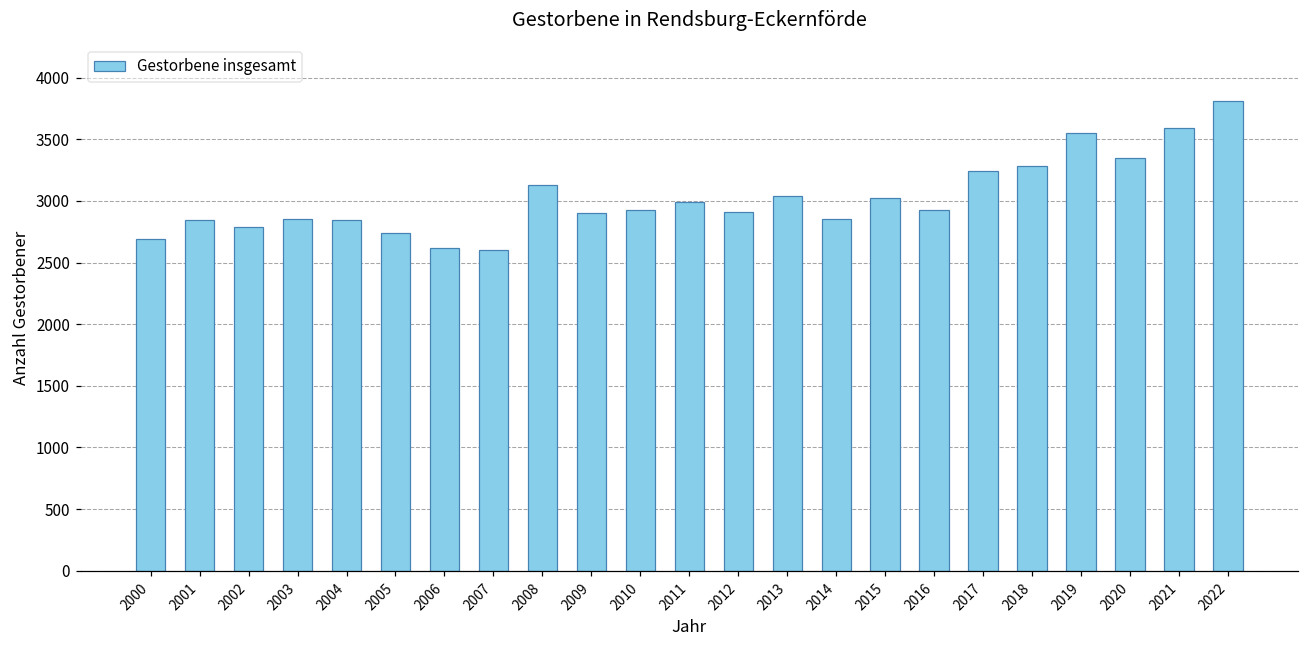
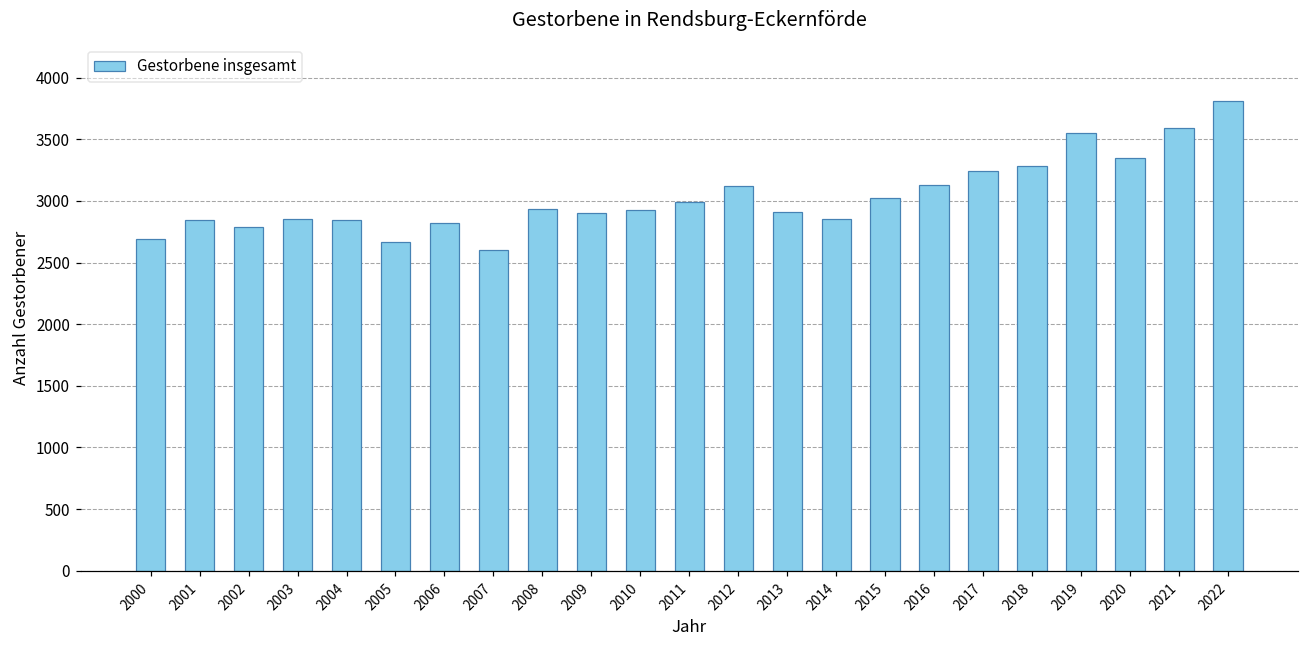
  {
    "2000": 2690,
    "2001": 2850,
    "2002": 2790,
    "2003": 2850,
    "2004": 2840,
-   "2005": 2740,
-   "2006": 2620,
+   "2005": 2670,
+   "2006": 2820,
    "2007": 2600,
-   "2008": 3130,
+   "2008": 2930,
    "2009": 2900,
    "2010": 2930,
    "2011": 2990,
-   "2012": 2910,
-   "2013": 3040,
+   "2012": 3120,
+   "2013": 2910,
    "2014": 2860,
    "2015": 3030,
-   "2016": 2930,
+   "2016": 3130,
    "2017": 3250,
    "2018": 3280,
    "2019": 3550,
    "2020": 3350,
    "2021": 3590,
    "2022": 3810
  }
